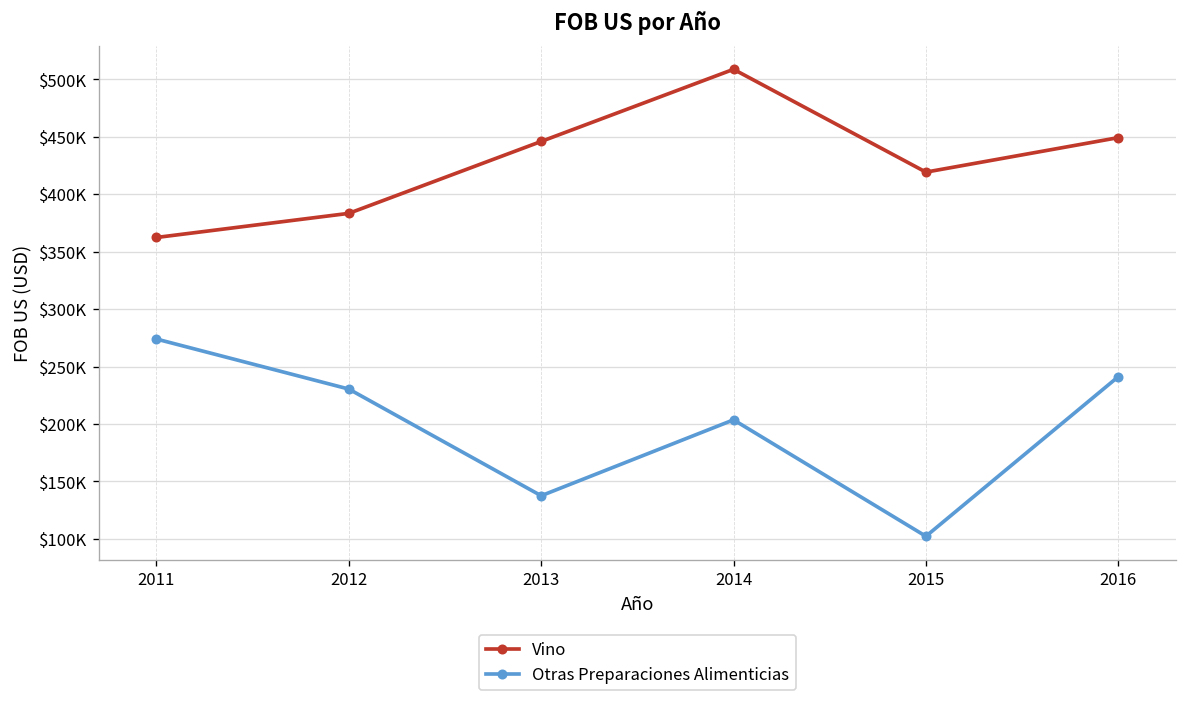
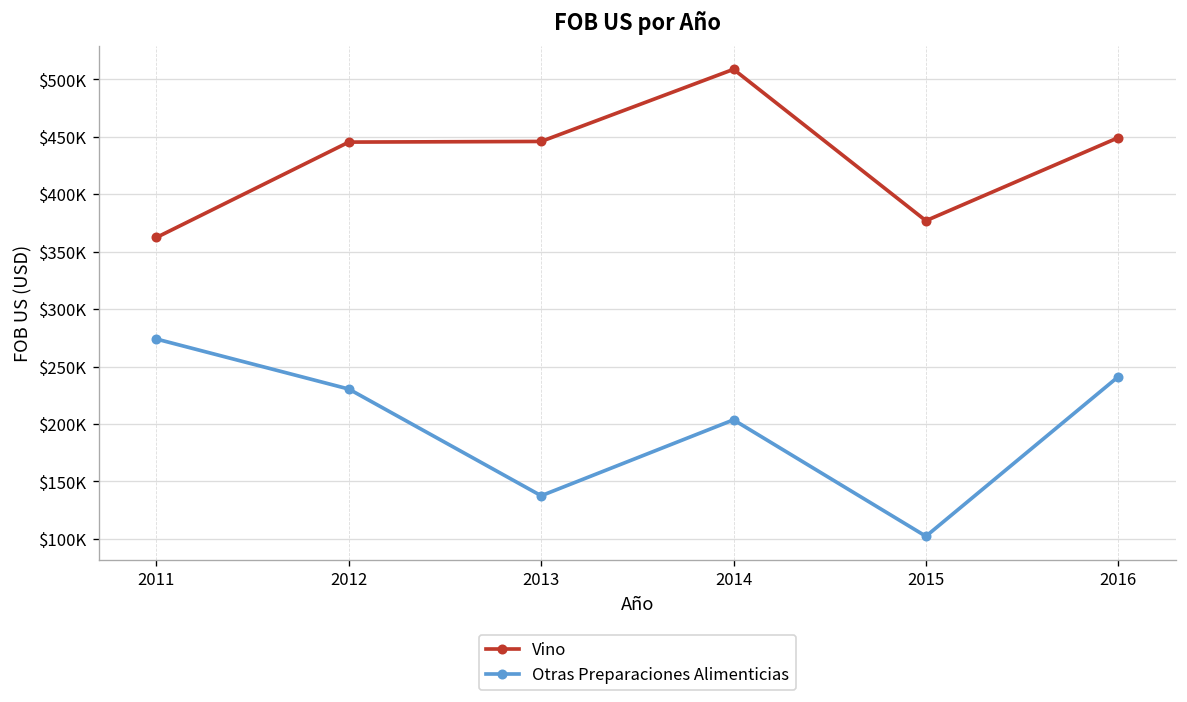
  {
    "Vino": {
      "2011": "$360000",
-     "2012": "$380000",
+     "2012": "$450000",
      "2013": "$450000",
      "2014": "$510000",
-     "2015": "$420000",
+     "2015": "$380000",
      "2016": "$450000"
    },
    "Otras Preparaciones Alimenticias": {
      "2011": "$270000",
      "2012": "$230000",
      "2013": "$140000",
      "2014": "$200000",
      "2015": "$100000",
      "2016": "$240000"
    }
  }
